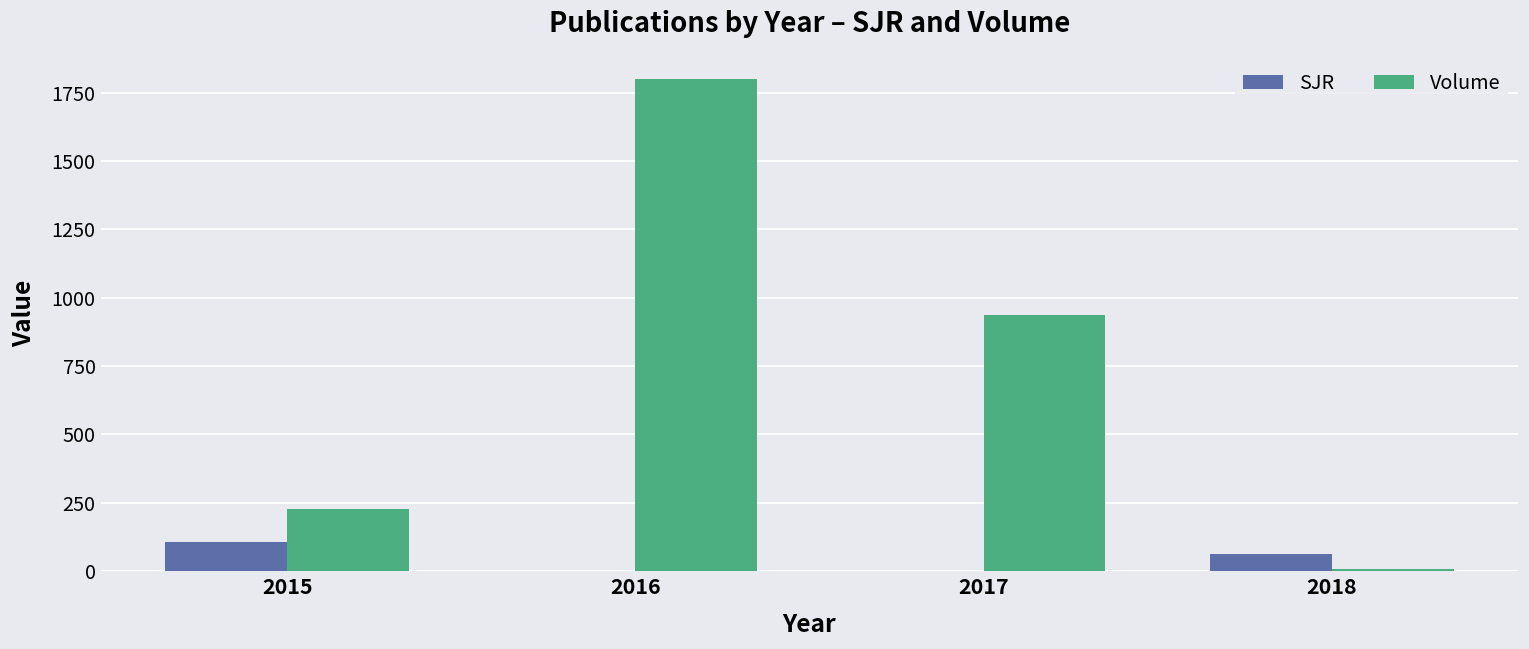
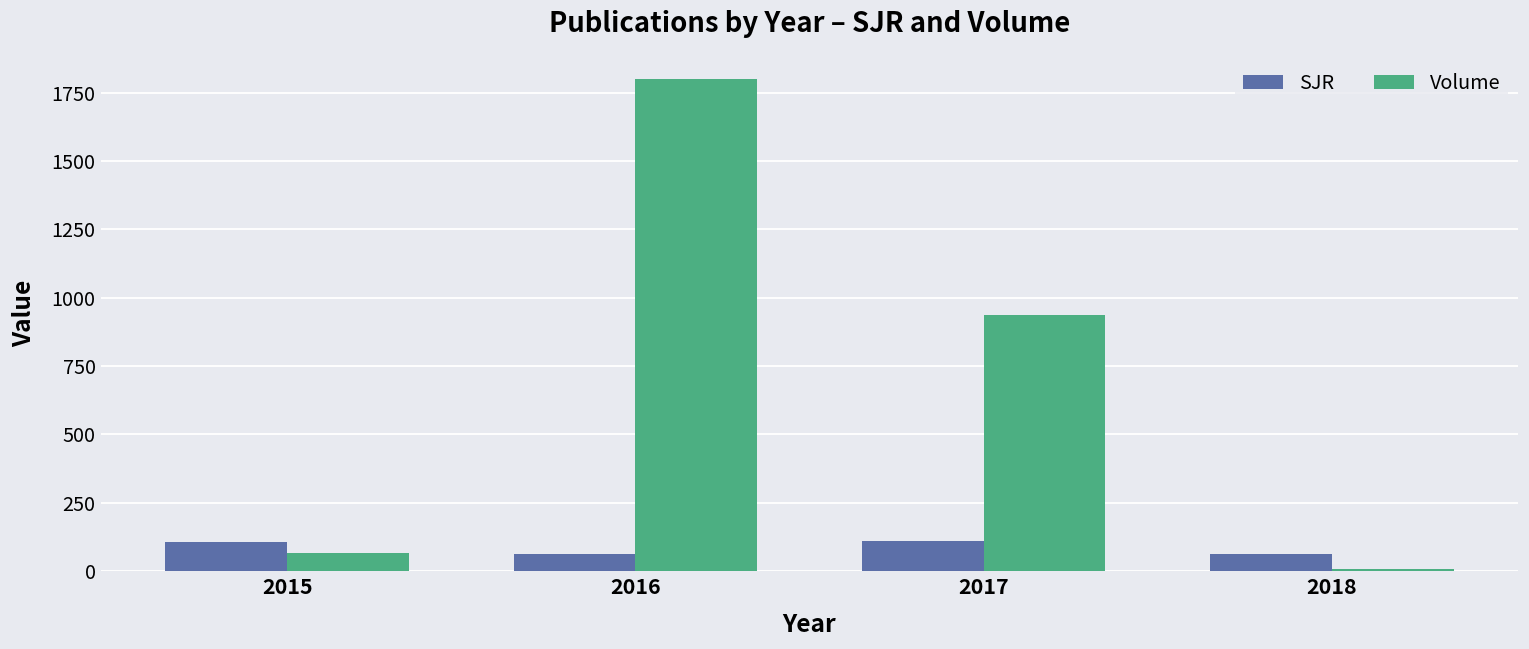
  {
    "SJR": {
      "2015": 110,
-     "2016": 0,
-     "2017": 0,
+     "2016": 60,
+     "2017": 110,
      "2018": 60
    },
    "Volume": {
-     "2015": 230,
+     "2015": 70,
      "2016": 1800,
      "2017": 940
    }
  }
